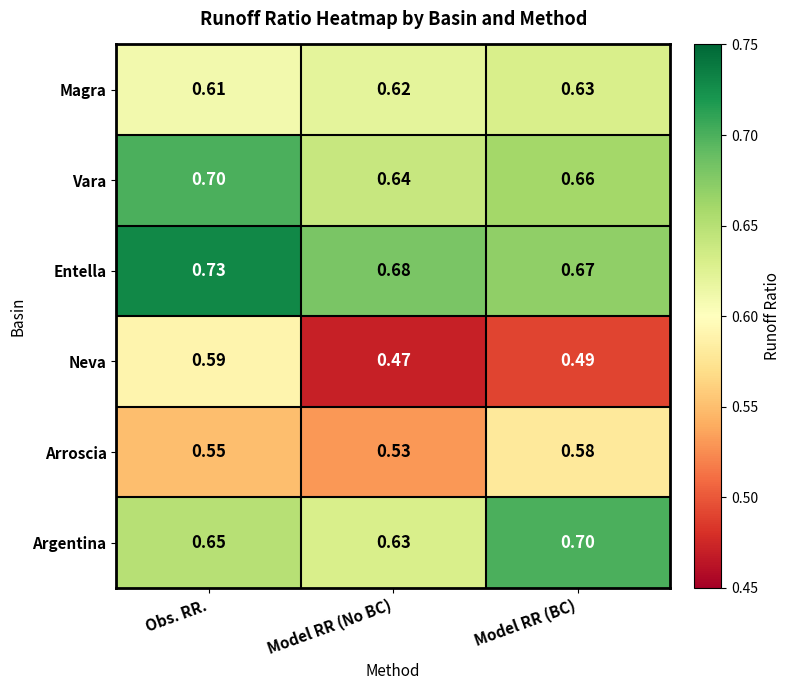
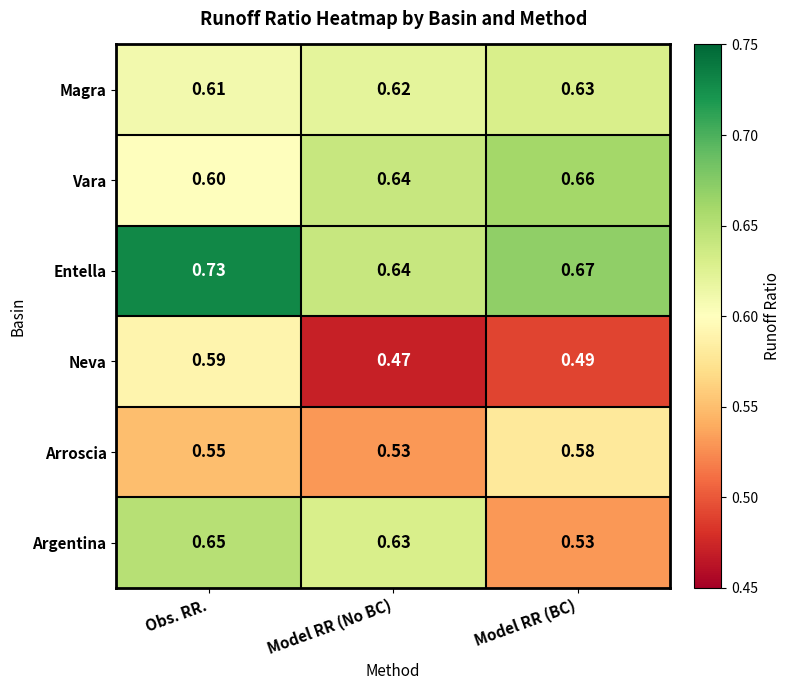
  {
    "Magra": {
      "Obs. RR.": 0.61,
      "Model RR (No BC)": 0.62,
      "Model RR (BC)": 0.63
    },
    "Vara": {
-     "Obs. RR.": 0.70,
+     "Obs. RR.": 0.60,
      "Model RR (No BC)": 0.64,
      "Model RR (BC)": 0.66
    },
    "Entella": {
      "Obs. RR.": 0.73,
-     "Model RR (No BC)": 0.68,
+     "Model RR (No BC)": 0.64,
      "Model RR (BC)": 0.67
    },
    "Neva": {
      "Obs. RR.": 0.59,
      "Model RR (No BC)": 0.47,
      "Model RR (BC)": 0.49
    },
    "Arroscia": {
      "Obs. RR.": 0.55,
      "Model RR (No BC)": 0.53,
      "Model RR (BC)": 0.58
    },
    "Argentina": {
      "Obs. RR.": 0.65,
      "Model RR (No BC)": 0.63,
-     "Model RR (BC)": 0.70
+     "Model RR (BC)": 0.53
    }
  }
